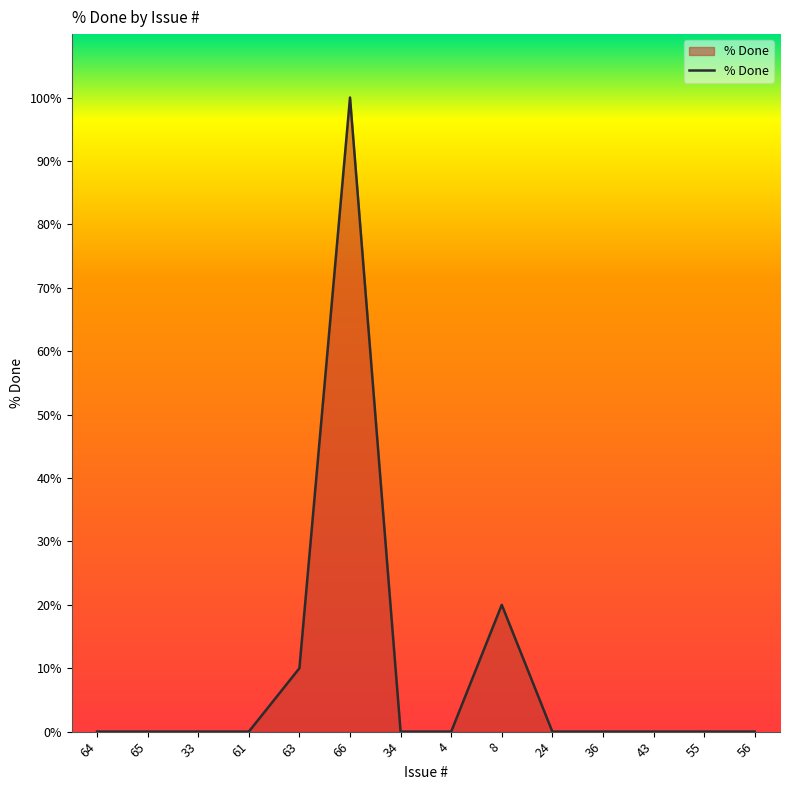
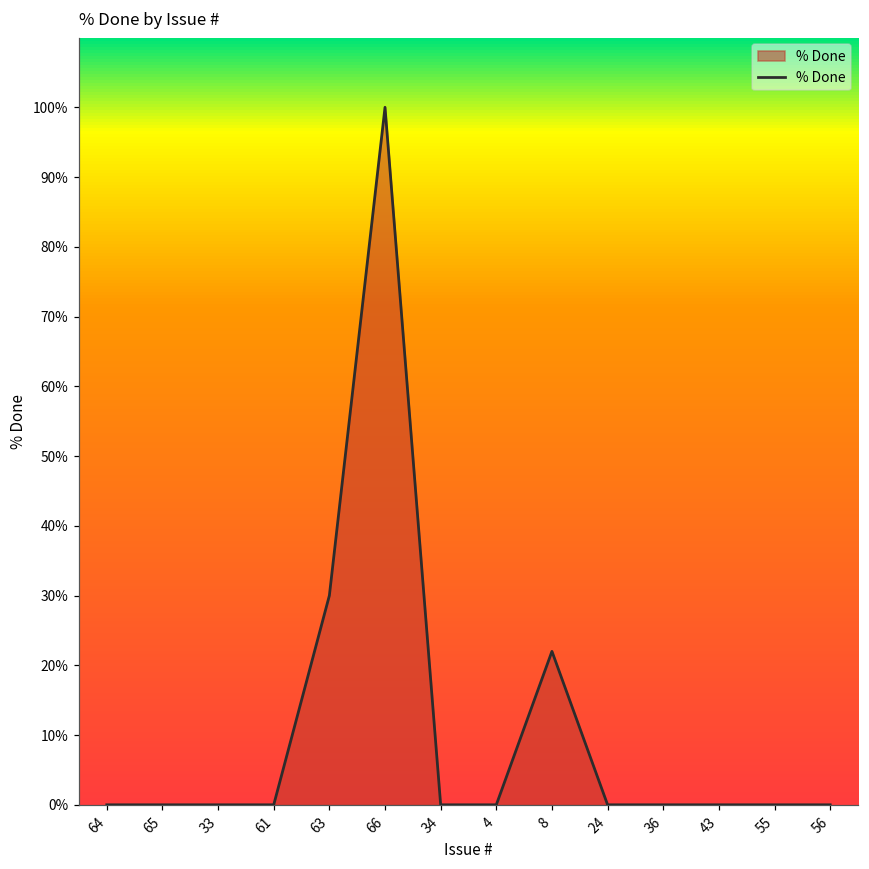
  {
    "64": "0%",
    "65": "0%",
    "33": "0%",
    "61": "0%",
-   "63": "10%",
+   "63": "30%",
    "66": "100%",
    "34": "0%",
    "4": "0%",
-   "8": "20%",
+   "8": "22%",
    "24": "0%",
    "36": "0%",
    "43": "0%",
    "55": "0%",
    "56": "0%"
  }
